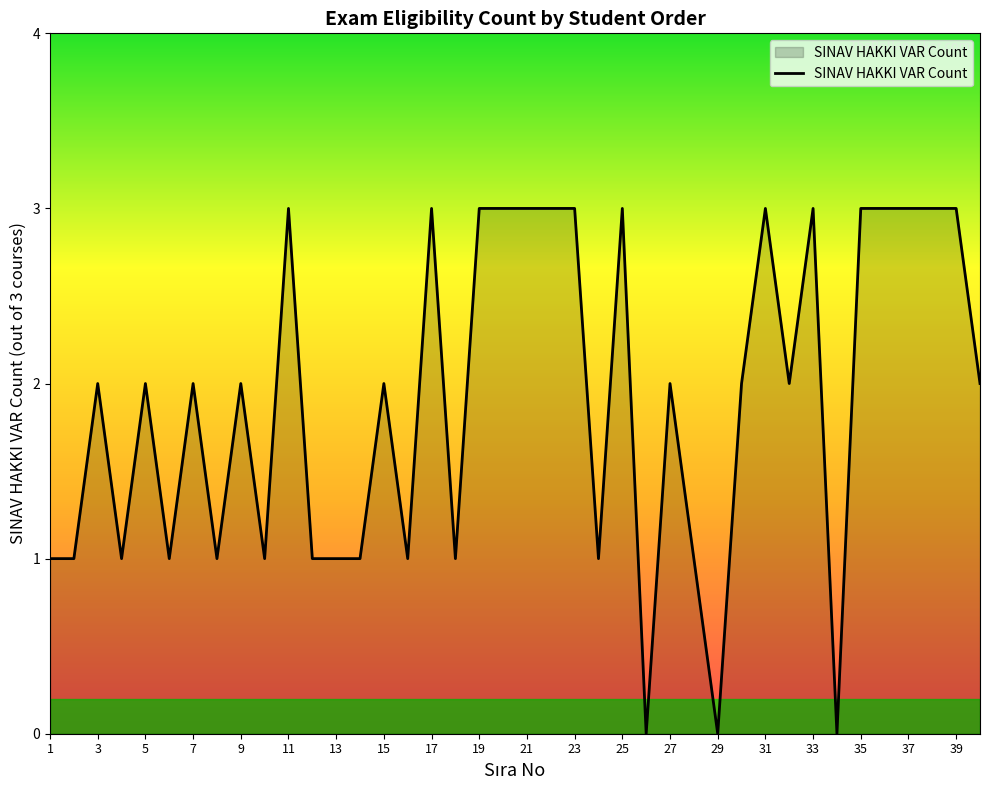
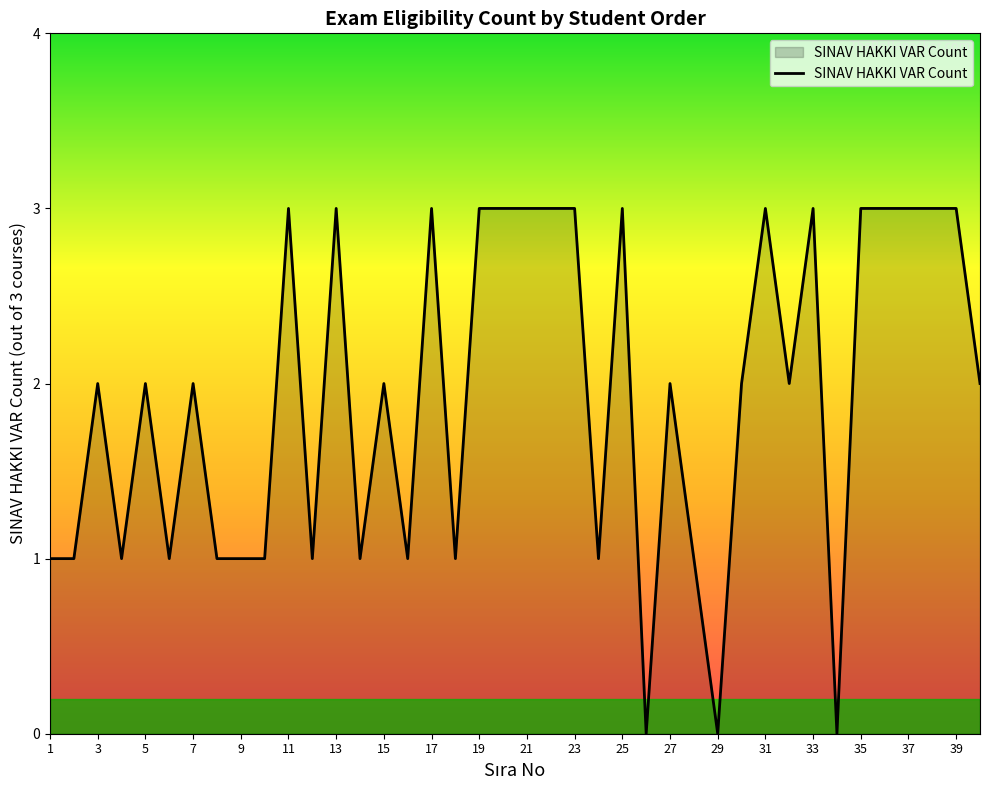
  {
    "1": 1,
    "3": 2,
    "5": 2,
    "7": 2,
-   "9": 2,
+   "9": 1,
    "11": 3,
-   "13": 1,
+   "13": 3,
    "15": 2,
    "17": 3,
    "19": 3,
    "21": 3,
    "23": 3,
    "25": 3,
    "27": 2,
    "31": 3,
    "33": 3,
    "35": 3,
    "37": 3,
    "39": 3
  }
